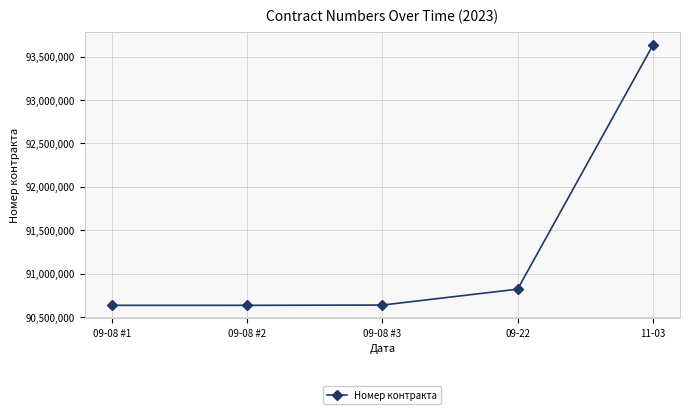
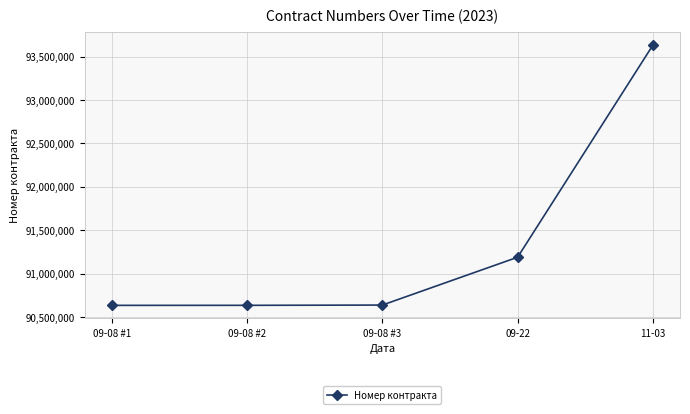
  {
    "09-08 #1": "90,600,000",
    "09-08 #2": "90,600,000",
    "09-08 #3": "90,600,000",
-   "09-22": "90,800,000",
+   "09-22": "91,200,000",
    "11-03": "93,600,000"
  }
